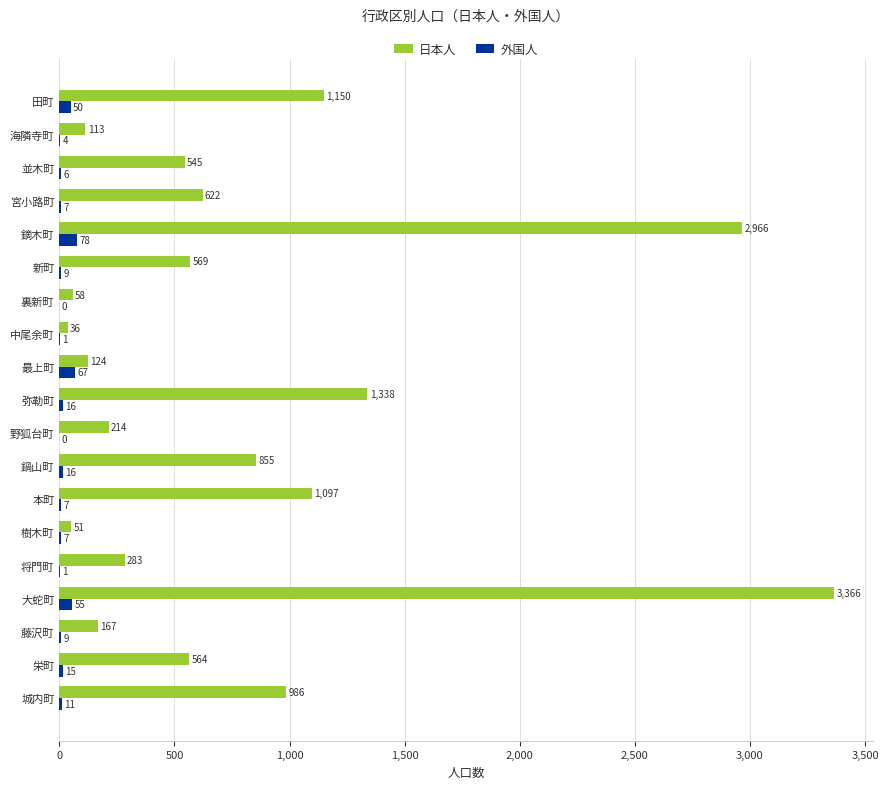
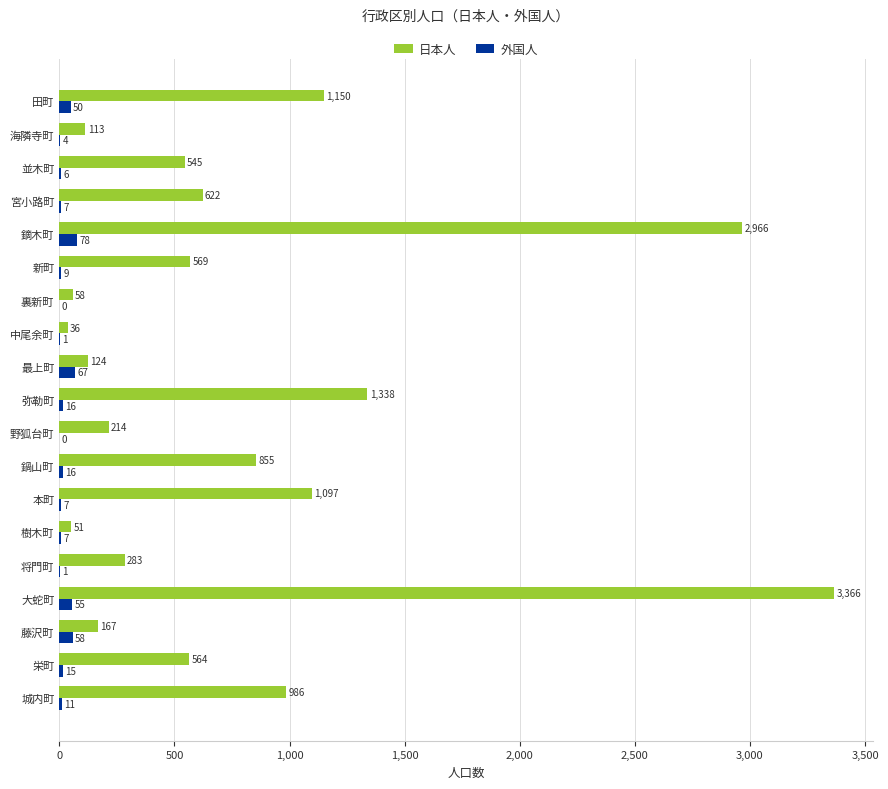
  {
    "日本人": {
      "田町": "1,150",
      "海隣寺町": "113",
      "並木町": "545",
      "宮小路町": "622",
      "鏑木町": "2,966",
      "新町": "569",
      "裏新町": "58",
      "中尾余町": "36",
      "最上町": "124",
      "弥勒町": "1,338",
      "野狐台町": "214",
      "鍋山町": "855",
      "本町": "1,097",
      "樹木町": "51",
      "将門町": "283",
      "大蛇町": "3,366",
      "藤沢町": "167",
      "栄町": "564",
      "城内町": "986"
    },
    "外国人": {
      "田町": "50",
      "海隣寺町": "4",
      "並木町": "6",
      "宮小路町": "7",
      "鏑木町": "78",
      "新町": "9",
      "裏新町": "0",
      "中尾余町": "1",
      "最上町": "67",
      "弥勒町": "16",
      "野狐台町": "0",
      "鍋山町": "16",
      "本町": "7",
      "樹木町": "7",
      "将門町": "1",
      "大蛇町": "55",
-     "藤沢町": "9",
+     "藤沢町": "58",
      "栄町": "15",
      "城内町": "11"
    }
  }
